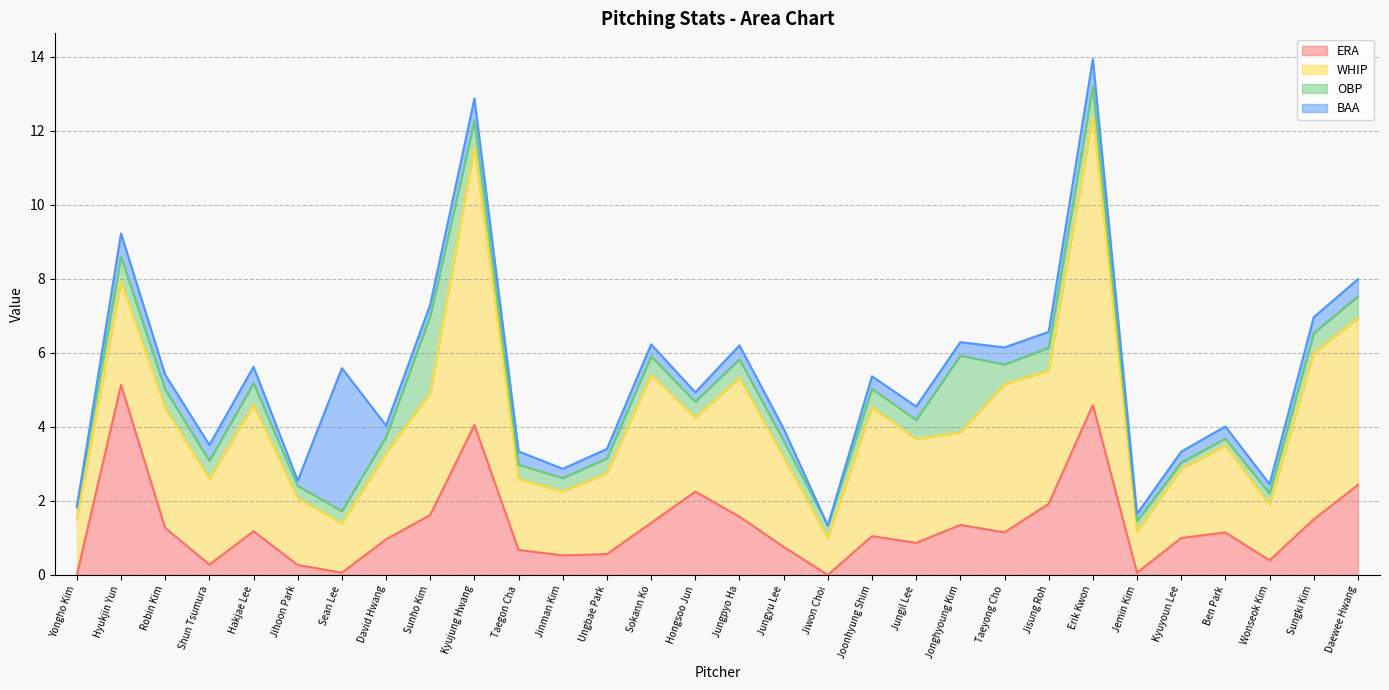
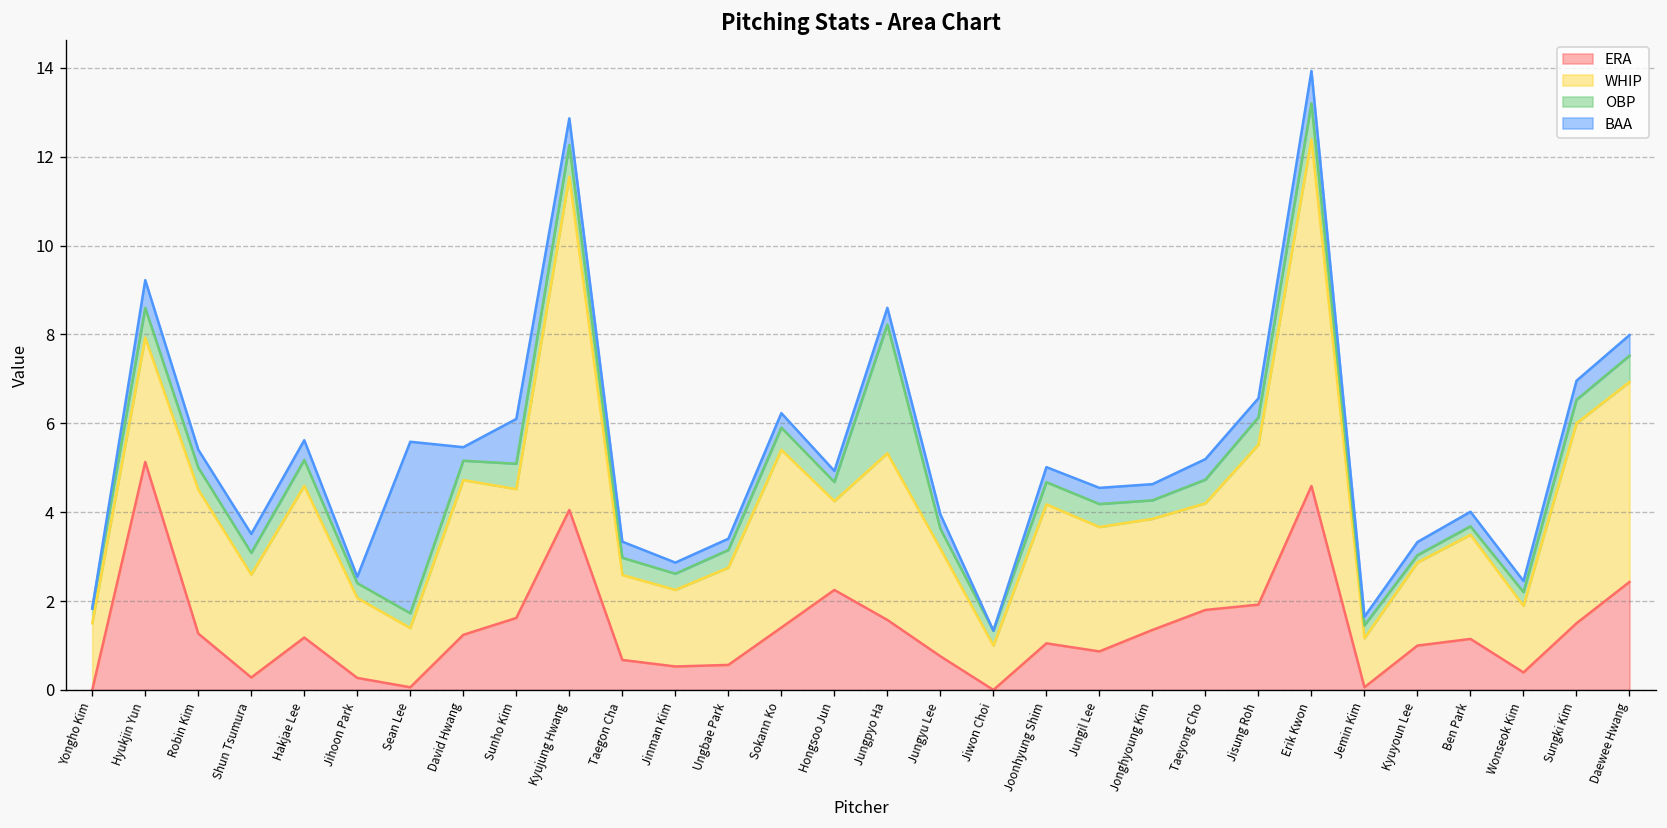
  {
    "ERA": {
      "Yongho Kim": 0.0,
      "Hyukjin Yun": 5.1,
      "Robin Kim": 1.3,
      "Shun Tsumura": 0.3,
      "Hakjae Lee": 1.2,
      "Jihoon Park": 0.3,
      "Sean Lee": 0.1,
-     "David Hwang": 1.0,
+     "David Hwang": 1.2,
      "Sunho Kim": 1.6,
      "Kyujung Hwang": 4.1,
      "Taegon Cha": 0.7,
      "Jinman Kim": 0.5,
      "Ungbae Park": 0.6,
      "Sokann Ko": 1.4,
      "Hongsoo Jun": 2.3,
      "Jungpyo Ha": 1.6,
      "Jungyu Lee": 0.8,
      "Jiwon Choi": 0.0,
      "Joonhyung Shim": 1.0,
      "Jungil Lee": 0.9,
      "Jonghyoung Kim": 1.4,
-     "Taeyong Cho": 1.2,
+     "Taeyong Cho": 1.8,
      "Jisung Roh": 1.9,
      "Erik Kwon": 4.6,
      "Jemin Kim": 0.1,
      "Kyuyoun Lee": 1.0,
      "Ben Park": 1.1,
      "Wonseok Kim": 0.4,
      "Sungki Kim": 1.5,
      "Daewee Hwang": 2.4
    },
    "WHIP": {
      "Yongho Kim": 1.5,
      "Hyukjin Yun": 2.8,
      "Robin Kim": 3.2,
      "Shun Tsumura": 2.3,
      "Hakjae Lee": 3.4,
      "Jihoon Park": 1.8,
      "Sean Lee": 1.3,
-     "David Hwang": 2.3,
-     "Sunho Kim": 3.3,
+     "David Hwang": 3.5,
+     "Sunho Kim": 2.9,
      "Kyujung Hwang": 7.5,
      "Taegon Cha": 1.9,
      "Jinman Kim": 1.7,
      "Ungbae Park": 2.2,
      "Sokann Ko": 4.0,
      "Hongsoo Jun": 2.0,
      "Jungpyo Ha": 3.8,
      "Jungyu Lee": 2.4,
      "Jiwon Choi": 1.0,
-     "Joonhyung Shim": 3.5,
+     "Joonhyung Shim": 3.1,
      "Jungil Lee": 2.8,
      "Jonghyoung Kim": 2.5,
-     "Taeyong Cho": 4.0,
+     "Taeyong Cho": 2.4,
      "Jisung Roh": 3.6,
      "Erik Kwon": 7.8,
      "Jemin Kim": 1.1,
      "Kyuyoun Lee": 1.9,
      "Ben Park": 2.3,
      "Wonseok Kim": 1.5,
      "Sungki Kim": 4.5,
      "Daewee Hwang": 4.5
    },
    "OBP": {
      "Hyukjin Yun": 0.7,
      "Robin Kim": 0.5,
      "Shun Tsumura": 0.5,
      "Hakjae Lee": 0.6,
      "Jihoon Park": 0.3,
      "Sean Lee": 0.3,
      "David Hwang": 0.4,
-     "Sunho Kim": 2.1,
+     "Sunho Kim": 0.6,
      "Kyujung Hwang": 0.7,
      "Taegon Cha": 0.4,
      "Jinman Kim": 0.4,
      "Ungbae Park": 0.4,
      "Sokann Ko": 0.5,
      "Hongsoo Jun": 0.4,
-     "Jungpyo Ha": 0.5,
+     "Jungpyo Ha": 2.9,
      "Jungyu Lee": 0.4,
      "Joonhyung Shim": 0.5,
      "Jungil Lee": 0.5,
-     "Jonghyoung Kim": 2.1,
+     "Jonghyoung Kim": 0.4,
      "Taeyong Cho": 0.5,
      "Jisung Roh": 0.6,
      "Erik Kwon": 0.8,
      "Jemin Kim": 0.3,
      "Kyuyoun Lee": 0.2,
      "Ben Park": 0.2,
      "Wonseok Kim": 0.3,
      "Sungki Kim": 0.5,
      "Daewee Hwang": 0.6
    },
    "BAA": {
      "Hyukjin Yun": 0.6,
      "Robin Kim": 0.4,
      "Shun Tsumura": 0.4,
      "Hakjae Lee": 0.4,
      "Jihoon Park": 0.1,
      "Sean Lee": 3.9,
      "David Hwang": 0.3,
-     "Sunho Kim": 0.3,
+     "Sunho Kim": 1.0,
      "Kyujung Hwang": 0.6,
      "Taegon Cha": 0.4,
      "Jinman Kim": 0.3,
      "Ungbae Park": 0.3,
      "Sokann Ko": 0.3,
      "Hongsoo Jun": 0.3,
      "Jungpyo Ha": 0.4,
      "Jungyu Lee": 0.3,
      "Joonhyung Shim": 0.3,
      "Jungil Lee": 0.4,
      "Jonghyoung Kim": 0.4,
      "Taeyong Cho": 0.5,
      "Jisung Roh": 0.4,
      "Erik Kwon": 0.7,
      "Jemin Kim": 0.2,
      "Kyuyoun Lee": 0.3,
      "Ben Park": 0.3,
      "Wonseok Kim": 0.3,
      "Sungki Kim": 0.4,
      "Daewee Hwang": 0.5
    }
  }
